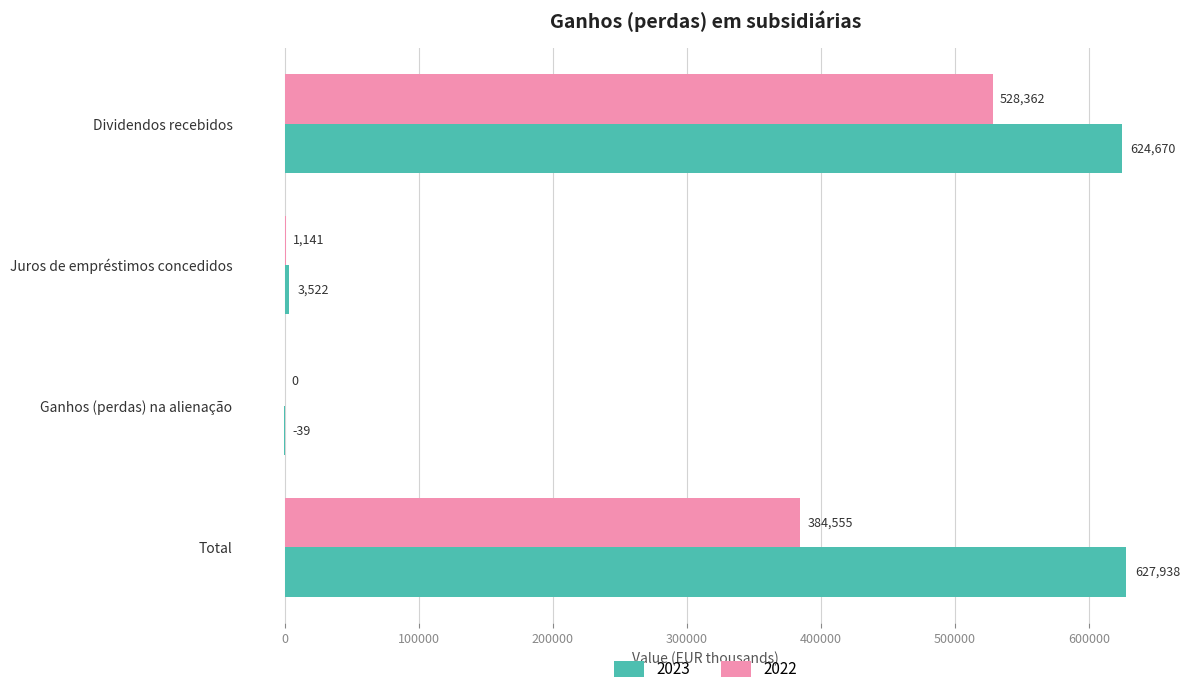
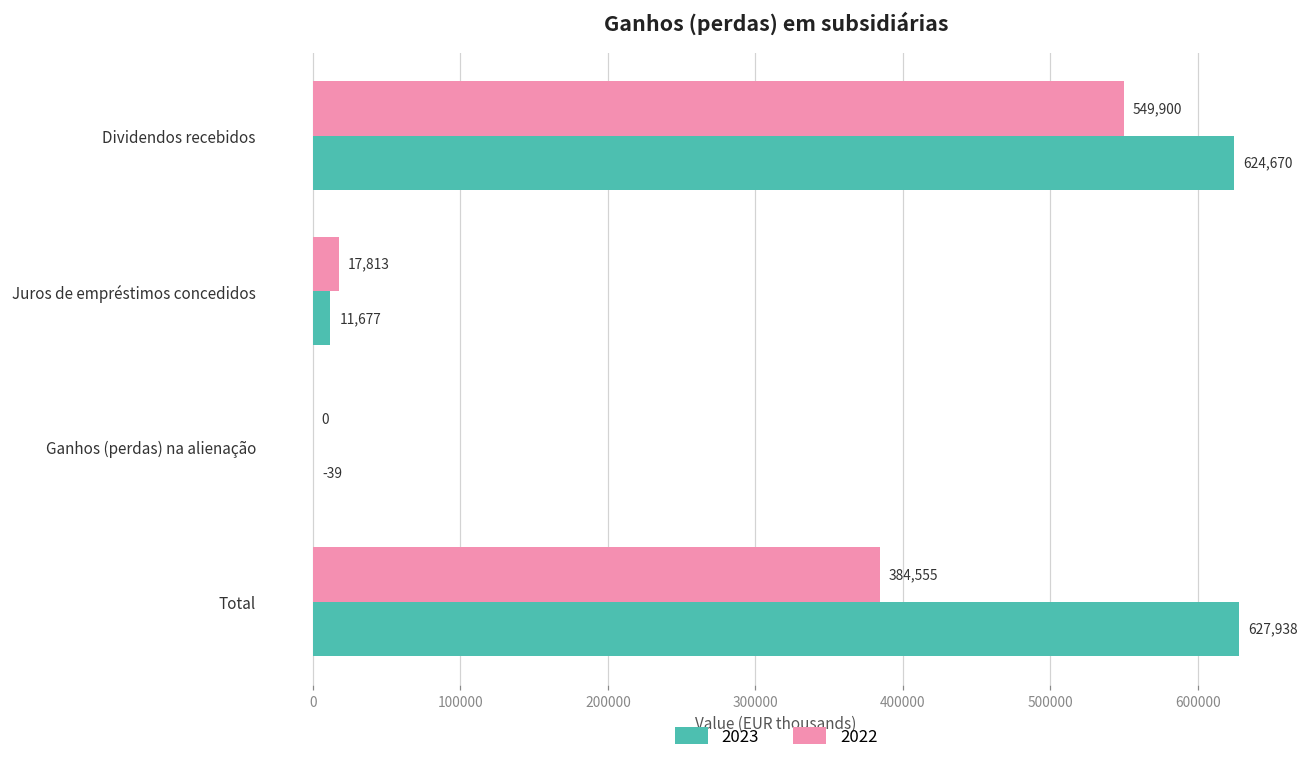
  {
    "2023": {
      "Dividendos recebidos": "624,670",
-     "Juros de empréstimos concedidos": "3,522",
+     "Juros de empréstimos concedidos": "11,677",
      "Ganhos (perdas) na alienação": "-39",
      "Total": "627,938"
    },
    "2022": {
-     "Dividendos recebidos": "528,362",
-     "Juros de empréstimos concedidos": "1,141",
+     "Dividendos recebidos": "549,900",
+     "Juros de empréstimos concedidos": "17,813",
      "Ganhos (perdas) na alienação": "0",
      "Total": "384,555"
    }
  }
